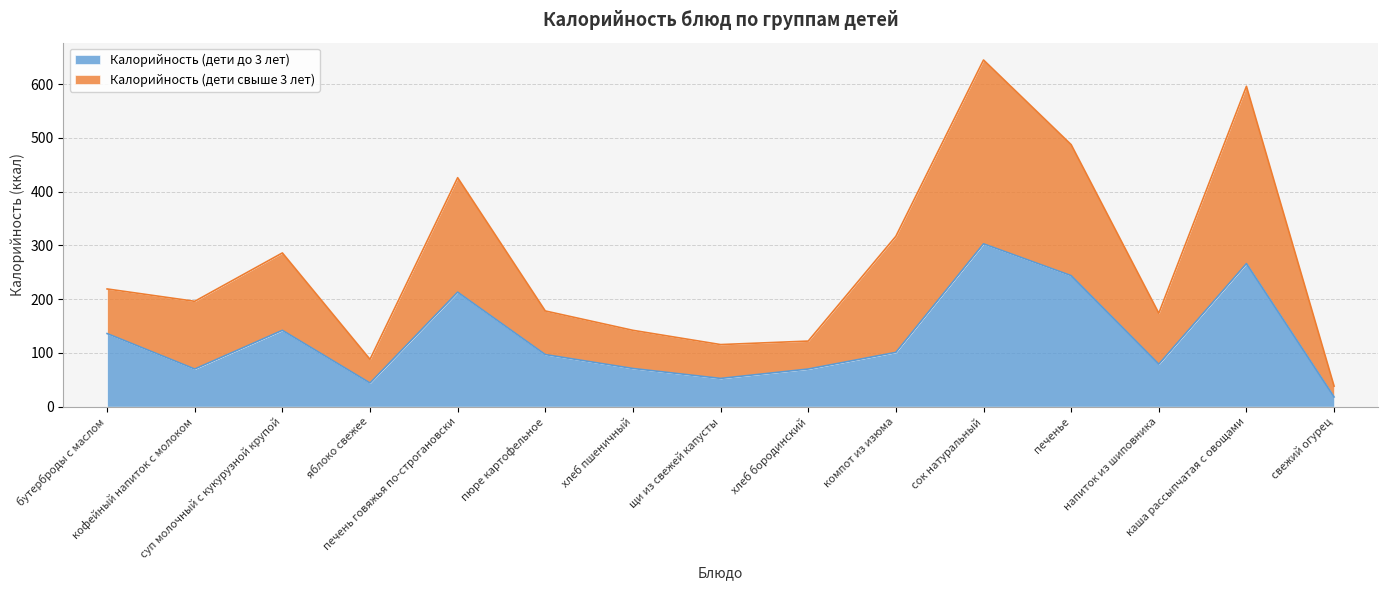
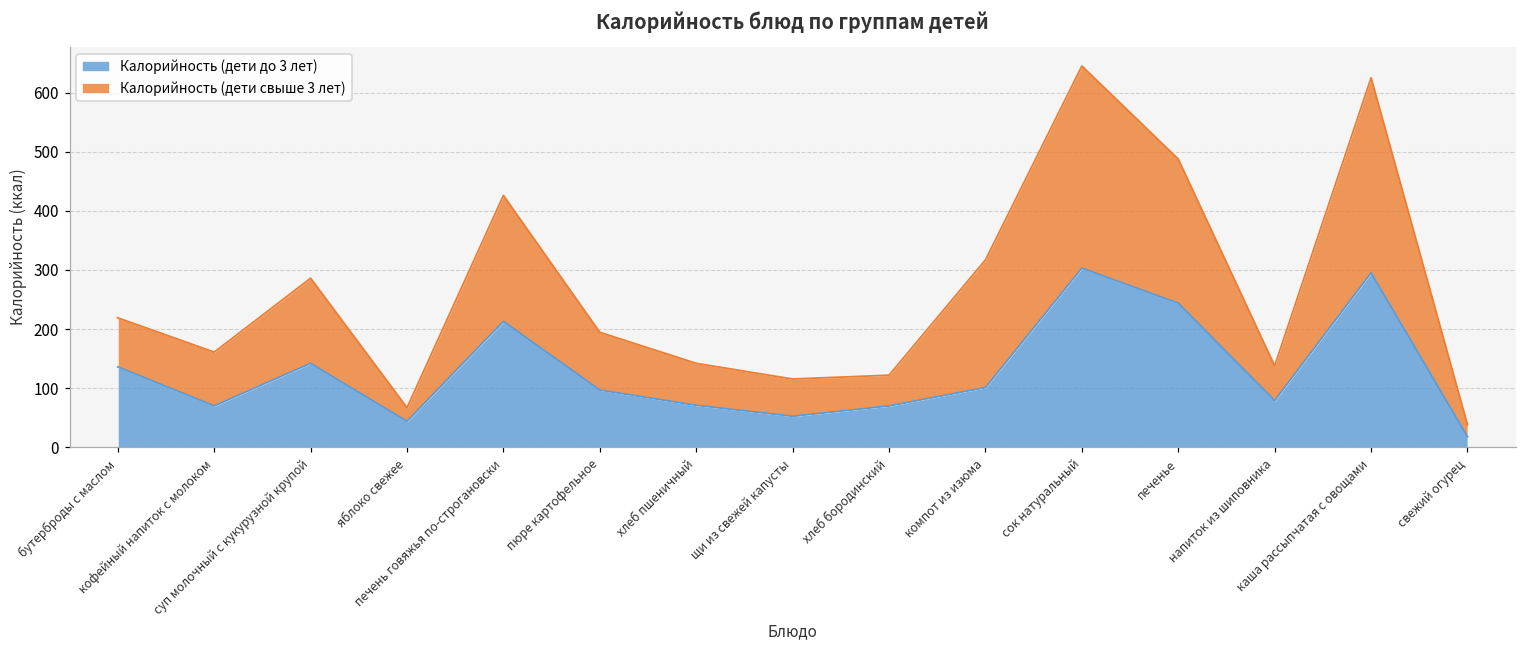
  {
    "Калорийность (дети до 3 лет)": {
      "бутерброды с маслом": 140,
      "кофейный напиток с молоком": 70,
      "суп молочный с кукурузной крупой": 140,
      "яблоко свежее": 40,
      "печень говяжья по-строгановски": 210,
      "пюре картофельное": 100,
      "хлеб пшеничный": 70,
      "щи из свежей капусты": 50,
      "хлеб бородинский": 70,
      "компот из изюма": 100,
      "сок натуральный": 300,
      "печенье": 240,
      "напиток из шиповника": 80,
-     "каша рассыпчатая с овощами": 270,
+     "каша рассыпчатая с овощами": 300,
      "свежий огурец": 20
    },
    "Калорийность (дети свыше 3 лет)": {
      "бутерброды с маслом": 80,
-     "кофейный напиток с молоком": 130,
+     "кофейный напиток с молоком": 90,
      "суп молочный с кукурузной крупой": 140,
-     "яблоко свежее": 40,
+     "яблоко свежее": 20,
      "печень говяжья по-строгановски": 210,
-     "пюре картофельное": 80,
+     "пюре картофельное": 100,
      "хлеб пшеничный": 70,
      "щи из свежей капусты": 60,
      "хлеб бородинский": 50,
      "компот из изюма": 220,
      "сок натуральный": 340,
      "печенье": 240,
-     "напиток из шиповника": 90,
+     "напиток из шиповника": 60,
      "каша рассыпчатая с овощами": 330,
      "свежий огурец": 20
    }
  }
